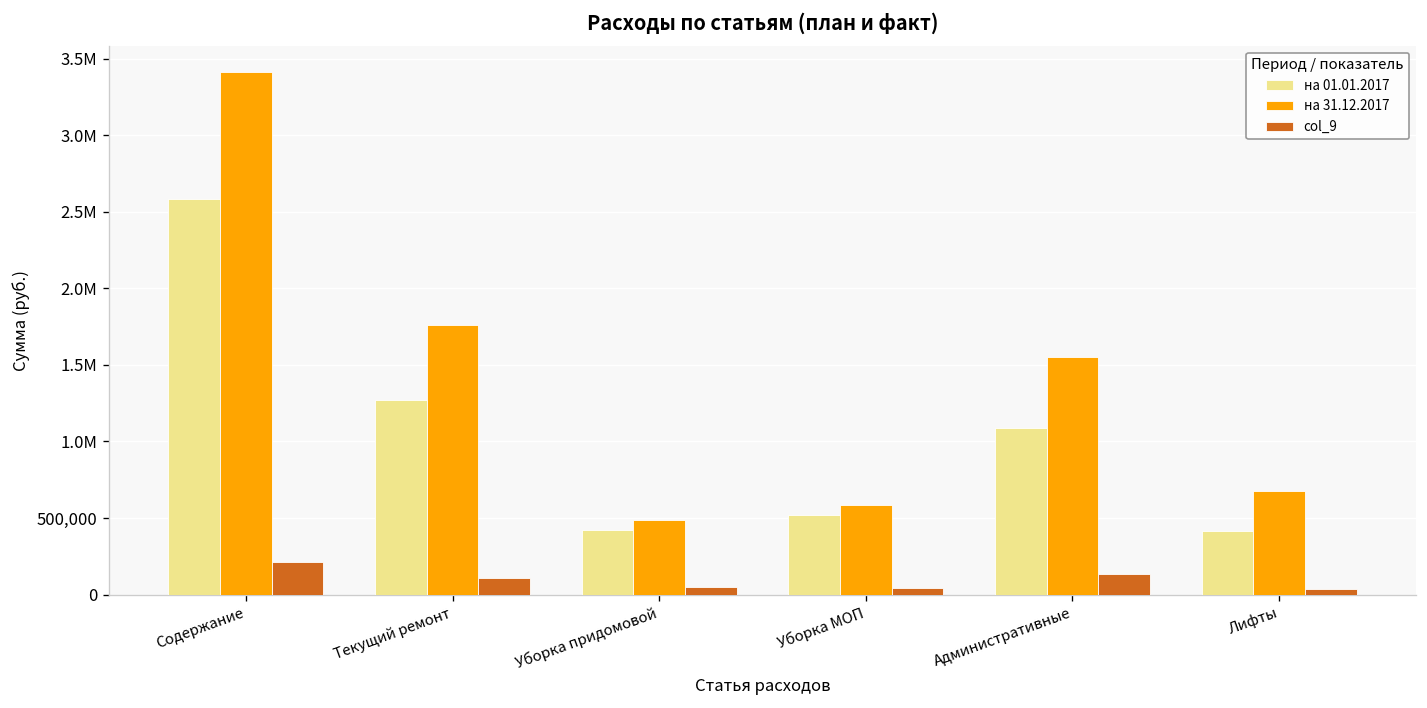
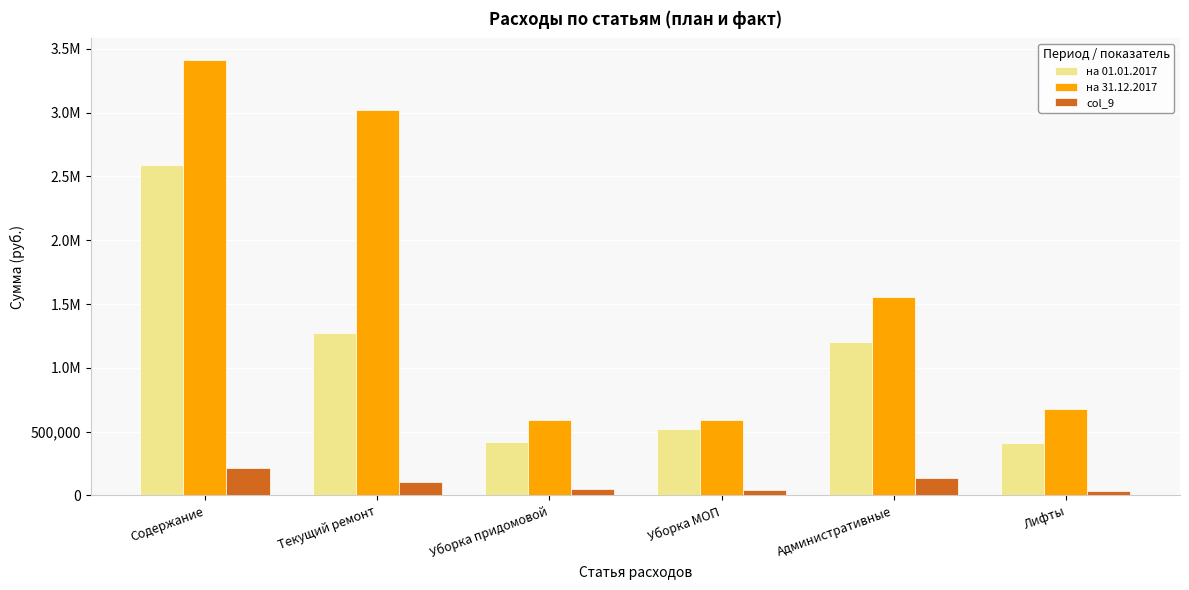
  {
    "на 01.01.2017": {
      "Содержание": "2,590,000",
      "Текущий ремонт": "1,270,000",
      "Уборка придомовой": "420,000",
      "Уборка МОП": "520,000",
-     "Административные": "1,090,000",
+     "Административные": "1,200,000",
      "Лифты": "420,000"
    },
    "на 31.12.2017": {
      "Содержание": "3,410,000",
-     "Текущий ремонт": "1,760,000",
-     "Уборка придомовой": "480,000",
+     "Текущий ремонт": "3,020,000",
+     "Уборка придомовой": "590,000",
      "Уборка МОП": "590,000",
      "Административные": "1,550,000",
      "Лифты": "670,000"
    },
    "col_9": {
      "Содержание": "220,000",
      "Текущий ремонт": "110,000",
      "Уборка придомовой": "50,000",
      "Уборка МОП": "40,000",
      "Административные": "130,000",
      "Лифты": "30,000"
    }
  }
